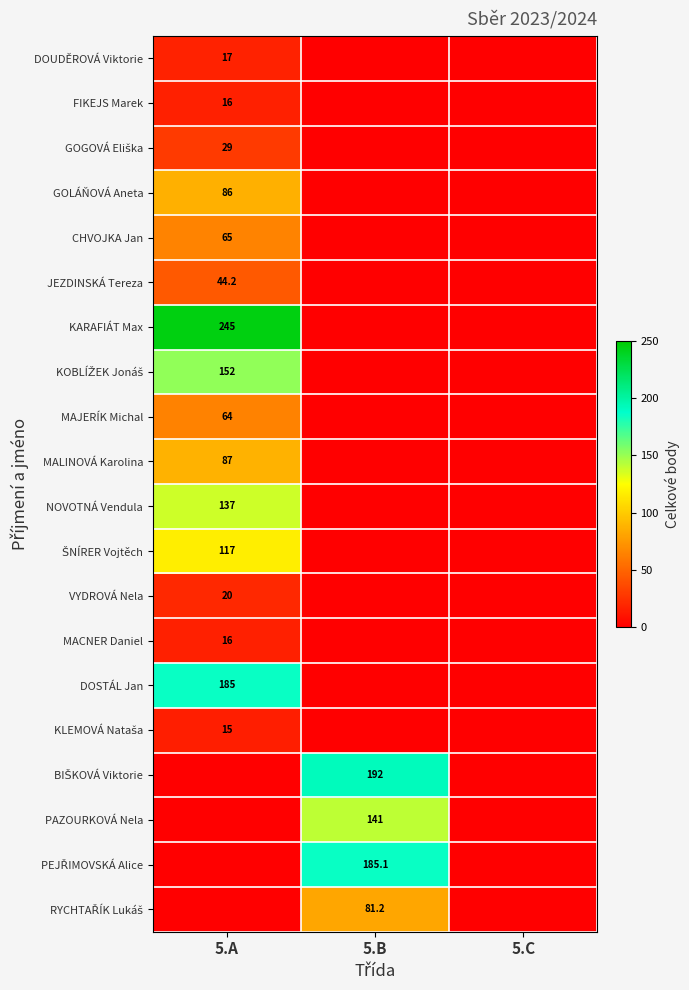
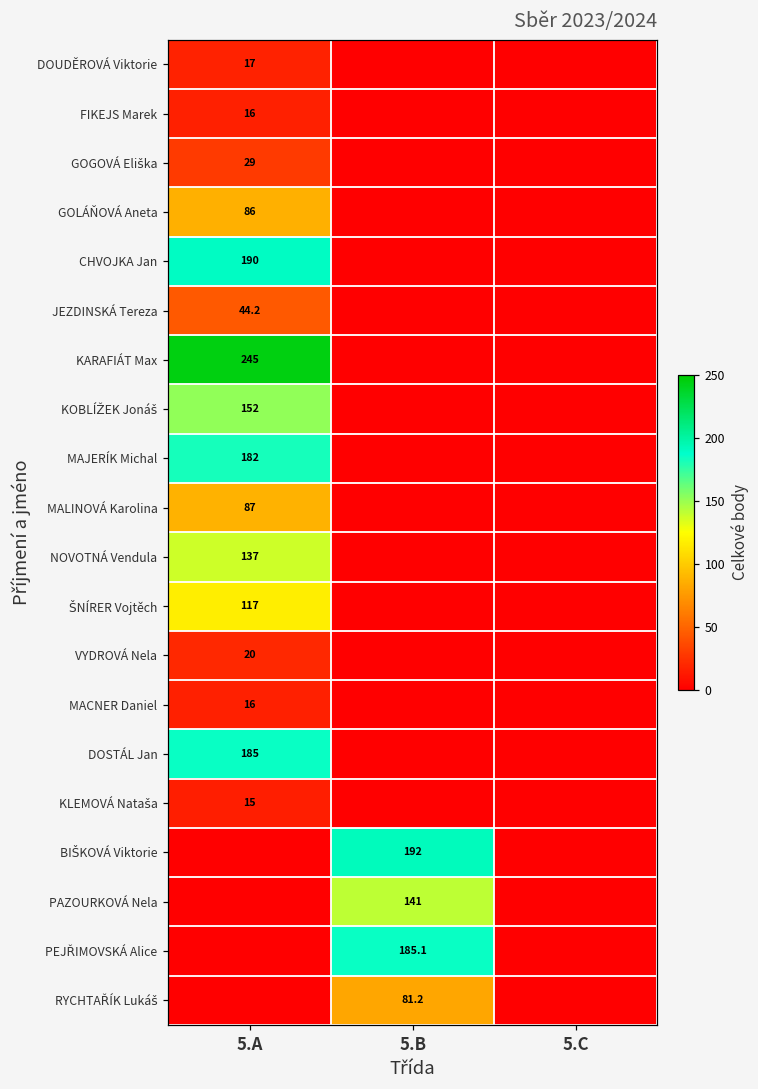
  {
    "DOUDĚROVÁ Viktorie": {
      "5.A": 17
    },
    "FIKEJS Marek": {
      "5.A": 16
    },
    "GOGOVÁ Eliška": {
      "5.A": 29
    },
    "GOLÁŇOVÁ Aneta": {
      "5.A": 86
    },
    "CHVOJKA Jan": {
-     "5.A": 65
+     "5.A": 190
    },
    "JEZDINSKÁ Tereza": {
      "5.A": 44.2
    },
    "KARAFIÁT Max": {
      "5.A": 245
    },
    "KOBLÍŽEK Jonáš": {
      "5.A": 152
    },
    "MAJERÍK Michal": {
-     "5.A": 64
+     "5.A": 182
    },
    "MALINOVÁ Karolina": {
      "5.A": 87
    },
    "NOVOTNÁ Vendula": {
      "5.A": 137
    },
    "ŠNÍRER Vojtěch": {
      "5.A": 117
    },
    "VYDROVÁ Nela": {
      "5.A": 20
    },
    "MACNER Daniel": {
      "5.A": 16
    },
    "DOSTÁL Jan": {
      "5.A": 185
    },
    "KLEMOVÁ Nataša": {
      "5.A": 15
    },
    "BIŠKOVÁ Viktorie": {
      "5.B": 192
    },
    "PAZOURKOVÁ Nela": {
      "5.B": 141
    },
    "PEJŘIMOVSKÁ Alice": {
      "5.B": 185.1
    },
    "RYCHTAŘÍK Lukáš": {
      "5.B": 81.2
    }
  }
